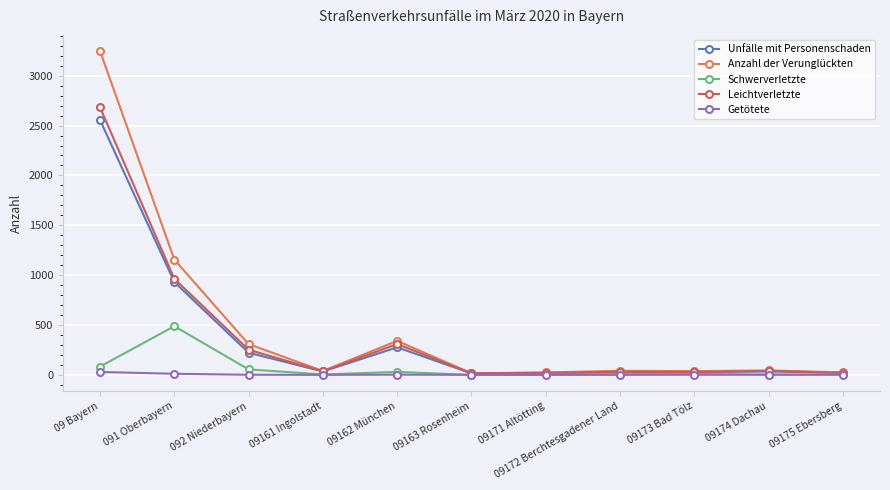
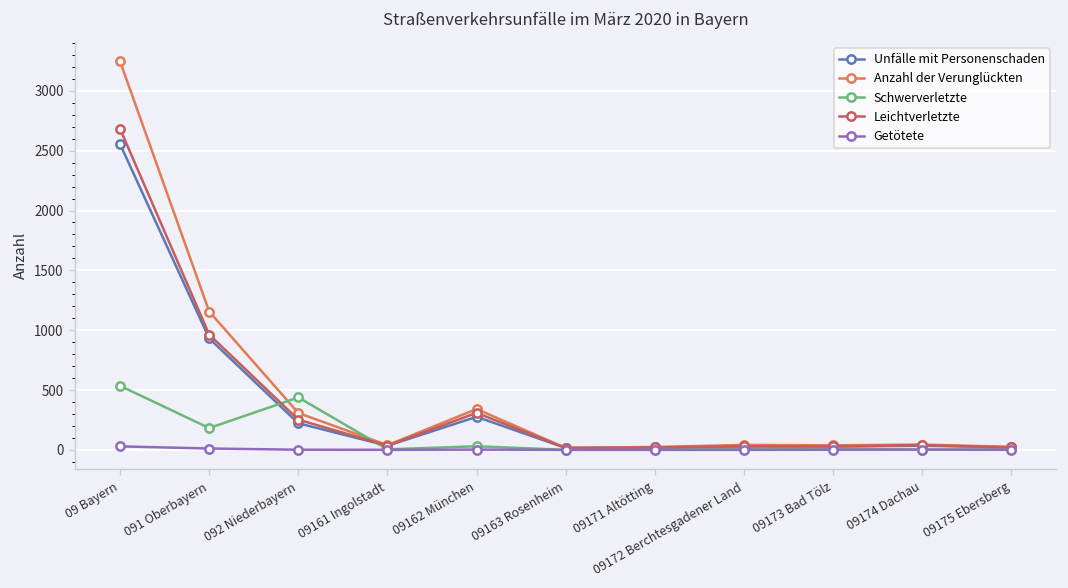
  {
    "Schwerverletzte": {
-     "09 Bayern": 100,
-     "091 Oberbayern": 500,
-     "092 Niederbayern": 100,
+     "09 Bayern": 500,
+     "091 Oberbayern": 200,
+     "092 Niederbayern": 400,
      "09162 München": 0
    }
  }
